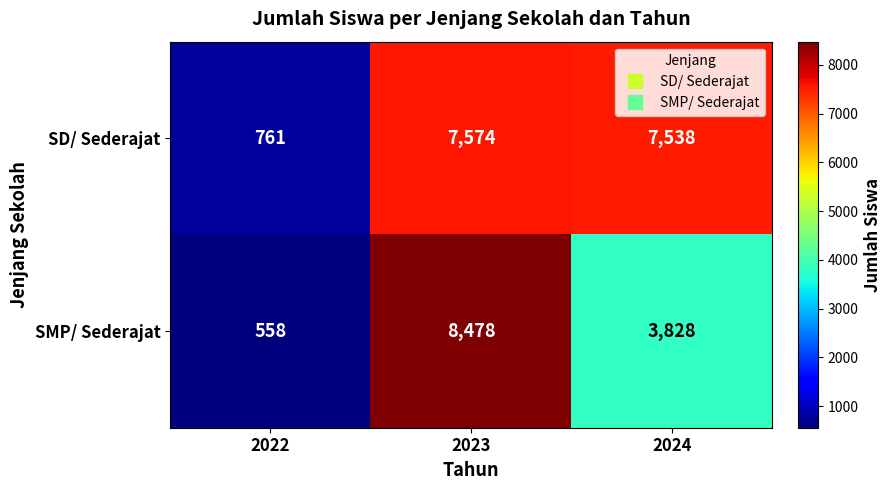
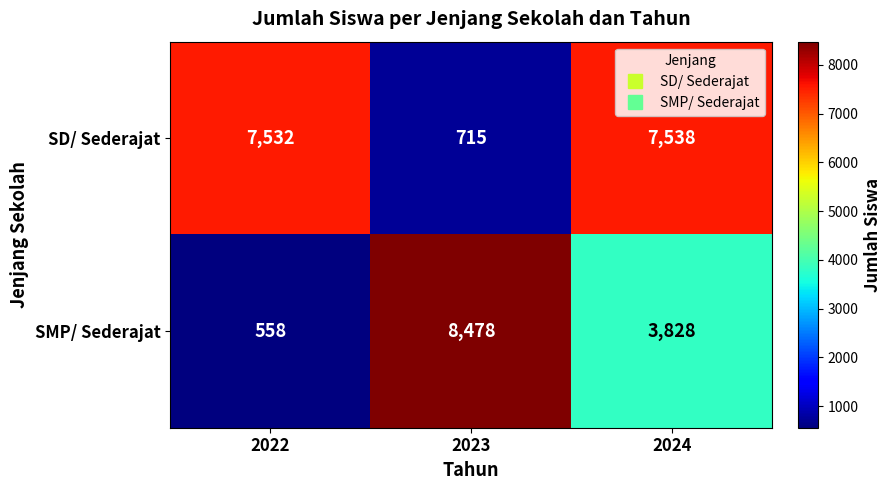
  {
    "SD/ Sederajat": {
-     "2022": "761",
-     "2023": "7,574",
+     "2022": "7,532",
+     "2023": "715",
      "2024": "7,538"
    },
    "SMP/ Sederajat": {
      "2022": "558",
      "2023": "8,478",
      "2024": "3,828"
    }
  }
